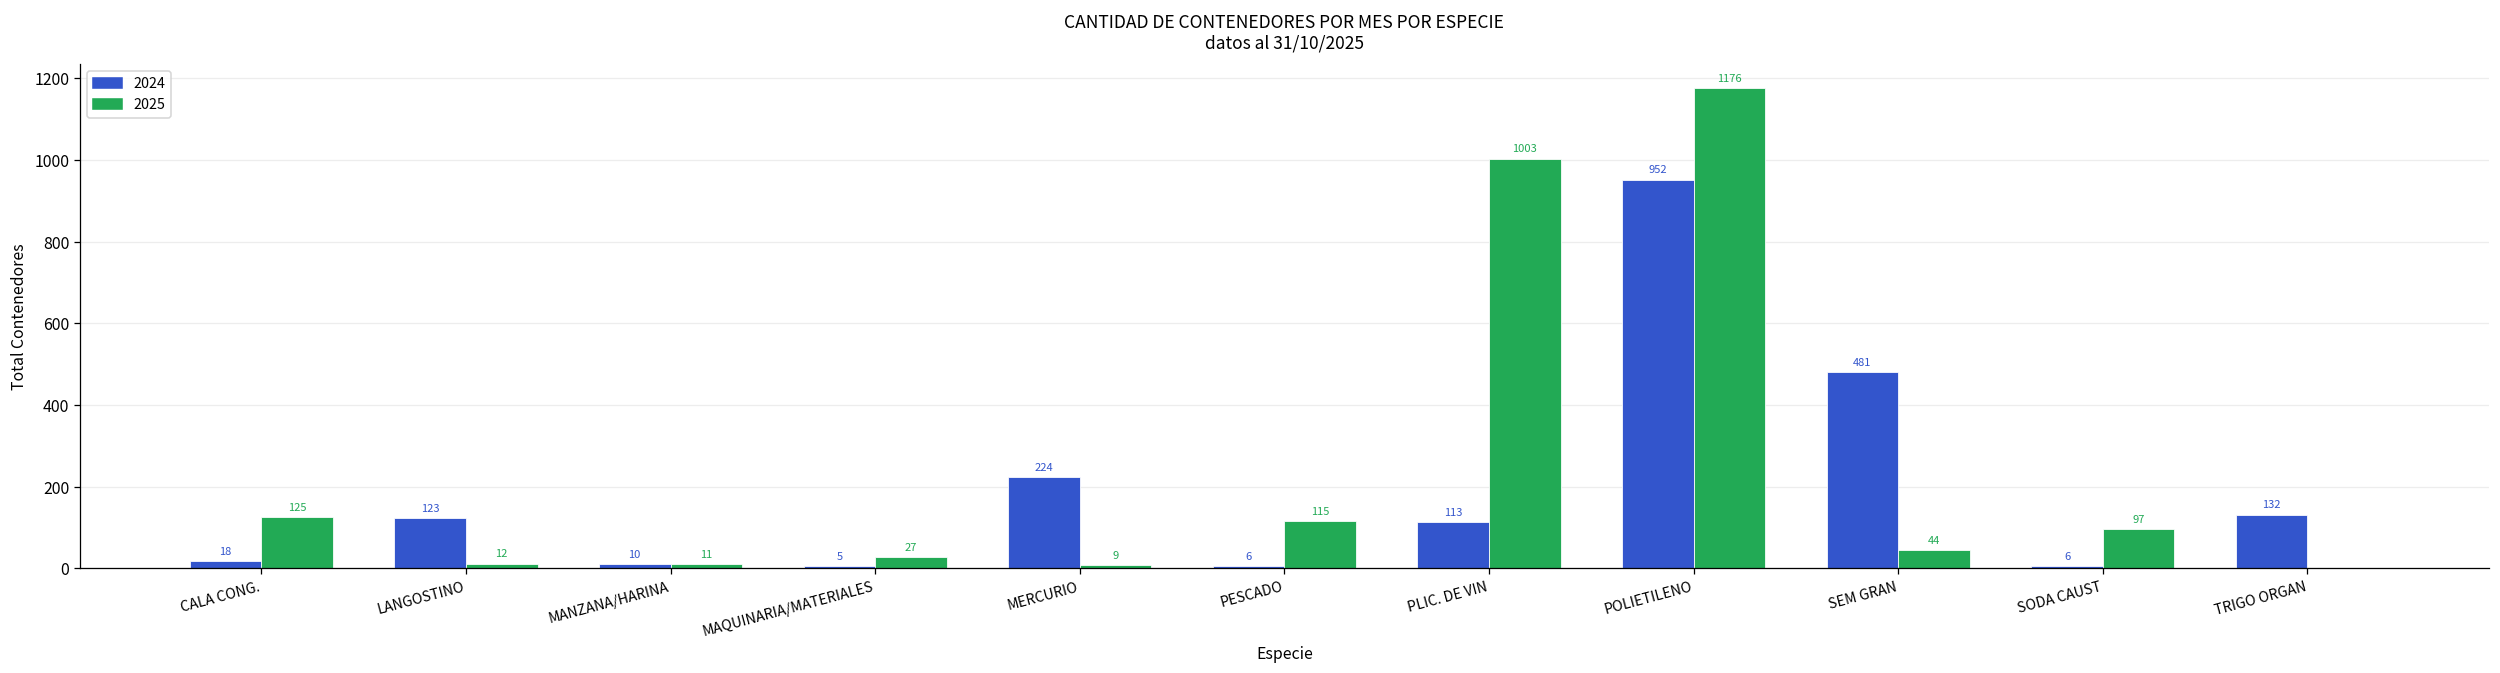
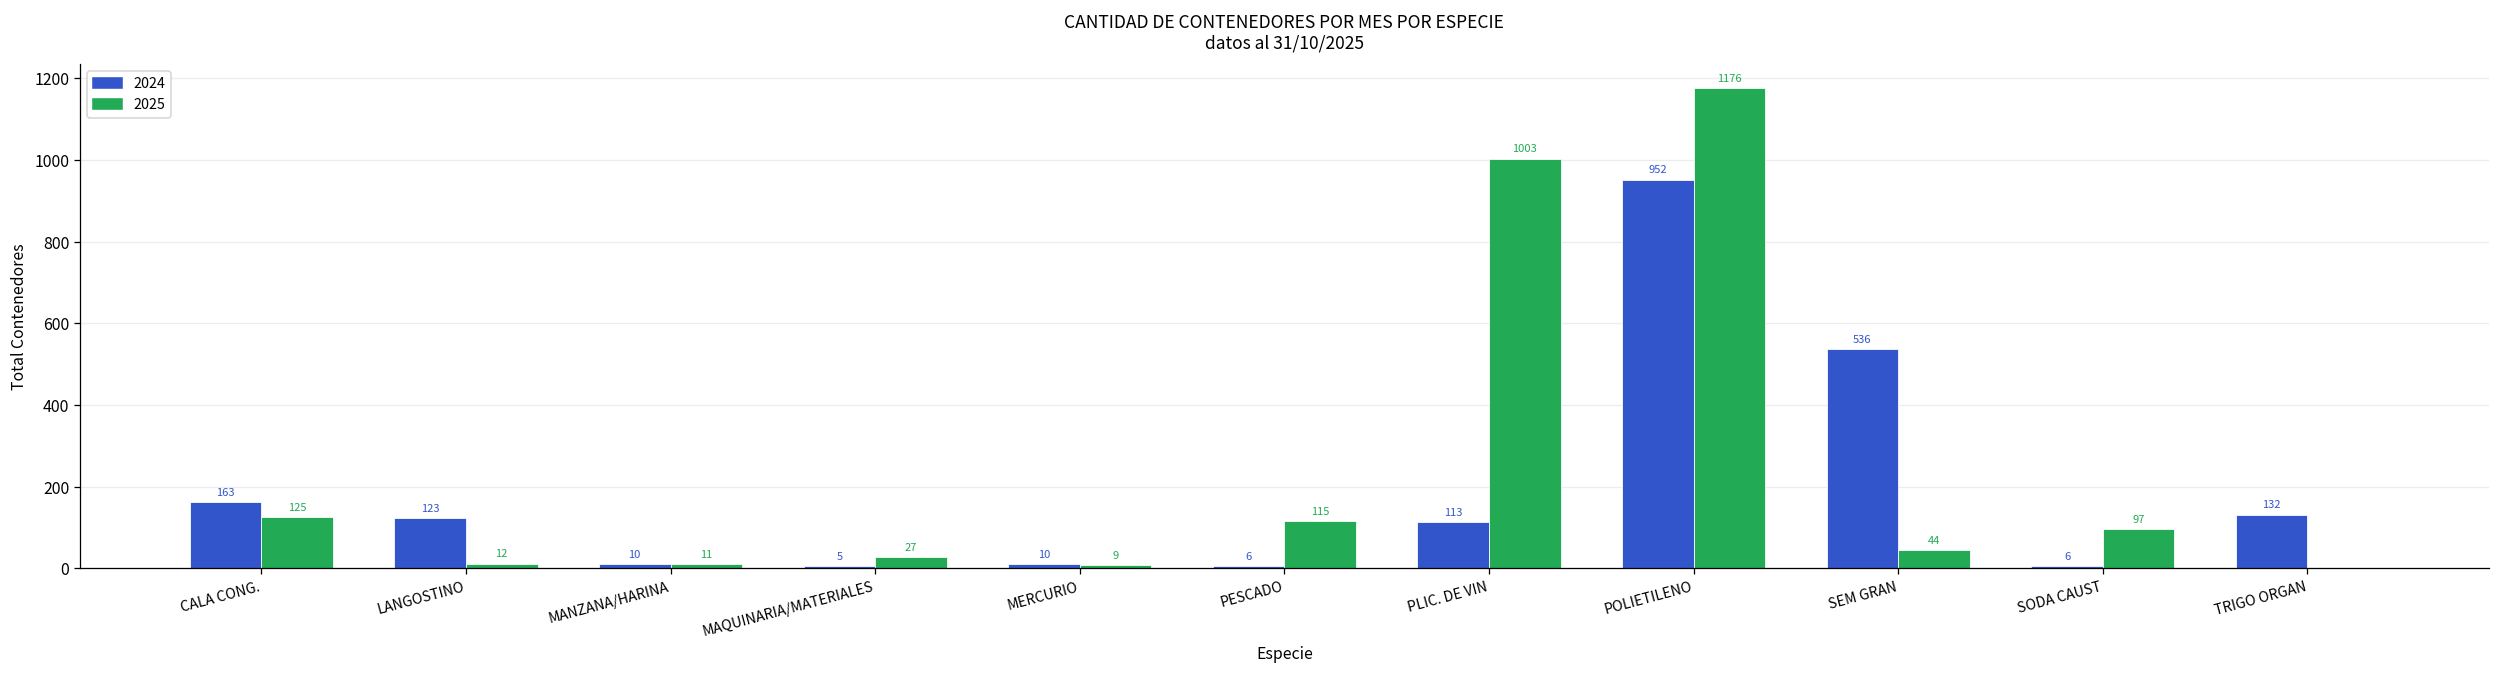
  {
    "2024": {
-     "CALA CONG.": 18,
+     "CALA CONG.": 163,
      "LANGOSTINO": 123,
      "MANZANA/HARINA": 10,
      "MAQUINARIA/MATERIALES": 5,
-     "MERCURIO": 224,
+     "MERCURIO": 10,
      "PESCADO": 6,
      "PLIC. DE VIN": 113,
      "POLIETILENO": 952,
-     "SEM GRAN": 481,
+     "SEM GRAN": 536,
      "SODA CAUST": 6,
      "TRIGO ORGAN": 132
    },
    "2025": {
      "CALA CONG.": 125,
      "LANGOSTINO": 12,
      "MANZANA/HARINA": 11,
      "MAQUINARIA/MATERIALES": 27,
      "MERCURIO": 9,
      "PESCADO": 115,
      "PLIC. DE VIN": 1003,
      "POLIETILENO": 1176,
      "SEM GRAN": 44,
      "SODA CAUST": 97
    }
  }
